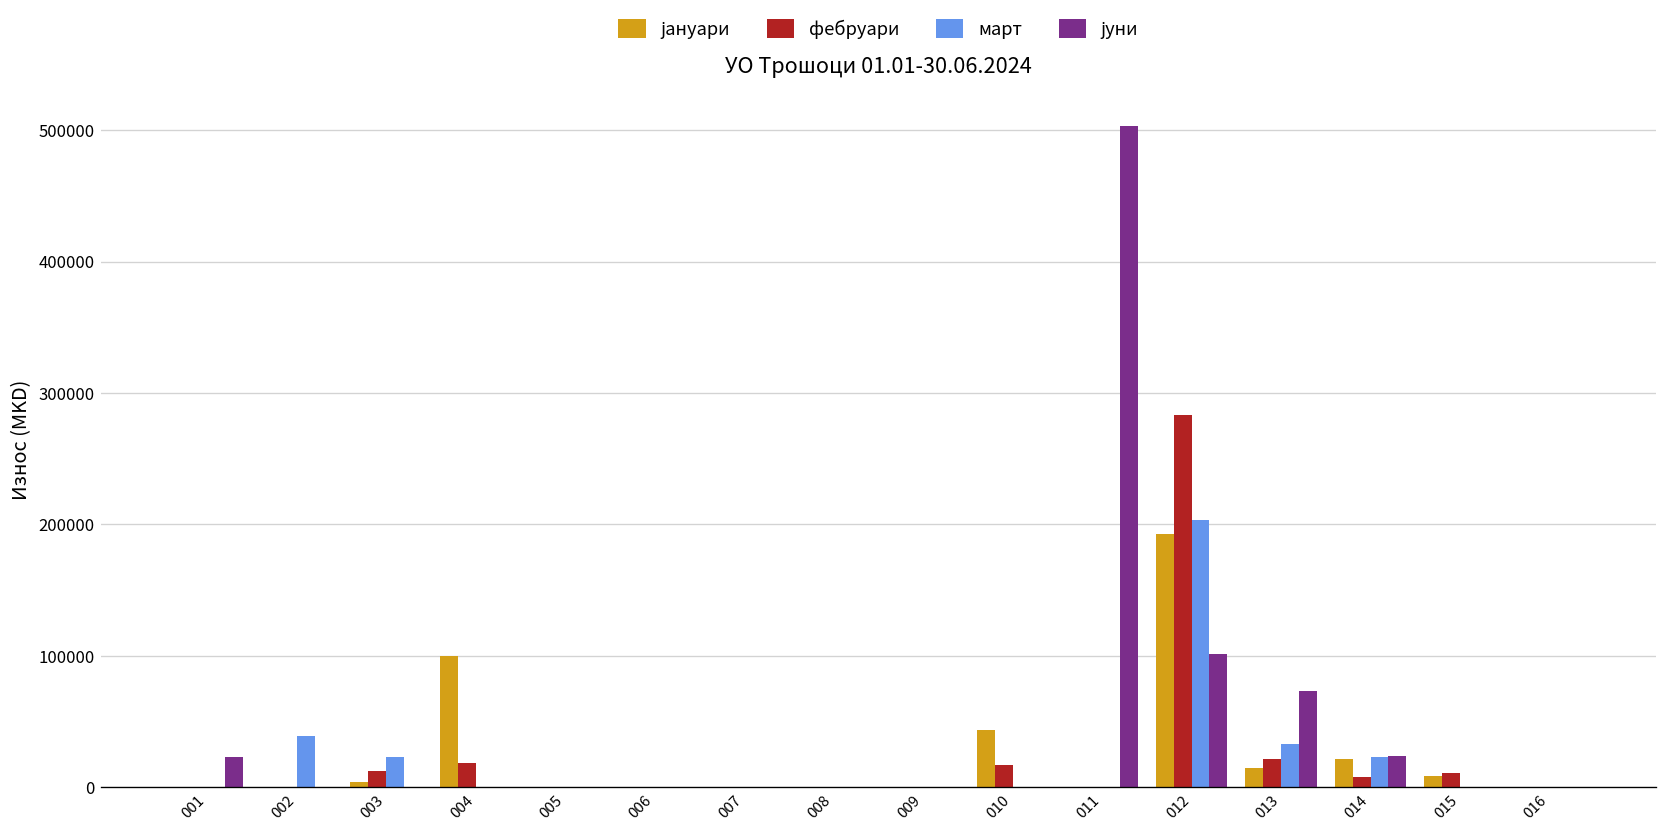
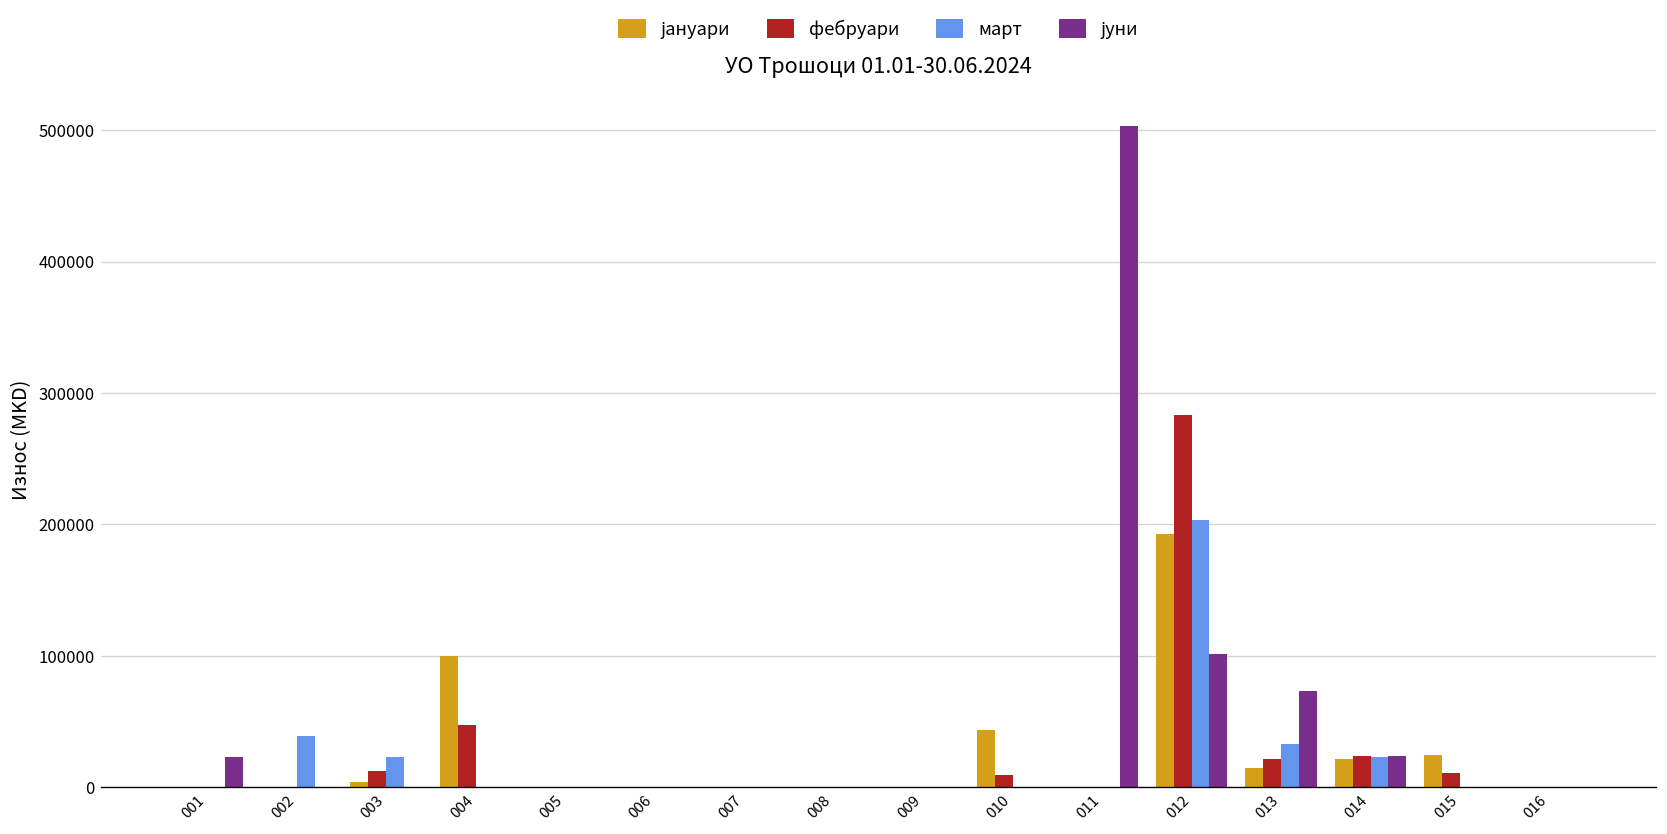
  {
    "јануари": {
      "001": 0,
      "002": 0,
      "003": 4000,
      "004": 100000,
      "005": 0,
      "006": 0,
      "007": 0,
      "008": 0,
      "009": 0,
      "010": 43000,
      "011": 0,
      "012": 193000,
      "013": 15000,
      "014": 22000,
-     "015": 9000,
+     "015": 24000,
      "016": 0
    },
    "фебруари": {
      "001": 0,
      "002": 0,
      "003": 13000,
-     "004": 18000,
+     "004": 47000,
      "005": 0,
      "006": 0,
      "007": 0,
      "008": 0,
      "009": 0,
-     "010": 17000,
+     "010": 9000,
      "011": 0,
      "012": 284000,
      "013": 21000,
-     "014": 8000,
+     "014": 24000,
      "015": 11000,
      "016": 0
    },
    "март": {
      "001": 0,
      "002": 39000,
      "003": 23000,
      "004": 0,
      "005": 0,
      "006": 0,
      "007": 0,
      "008": 0,
      "009": 0,
      "010": 0,
      "011": 0,
      "012": 204000,
      "013": 33000,
      "014": 23000,
      "015": 0,
      "016": 0
    },
    "јуни": {
      "001": 23000,
      "002": 0,
      "003": 0,
      "004": 0,
      "005": 0,
      "006": 0,
      "007": 0,
      "008": 0,
      "009": 0,
      "010": 0,
      "011": 503000,
      "012": 101000,
      "013": 73000,
      "014": 24000,
      "015": 0,
      "016": 0
    }
  }
